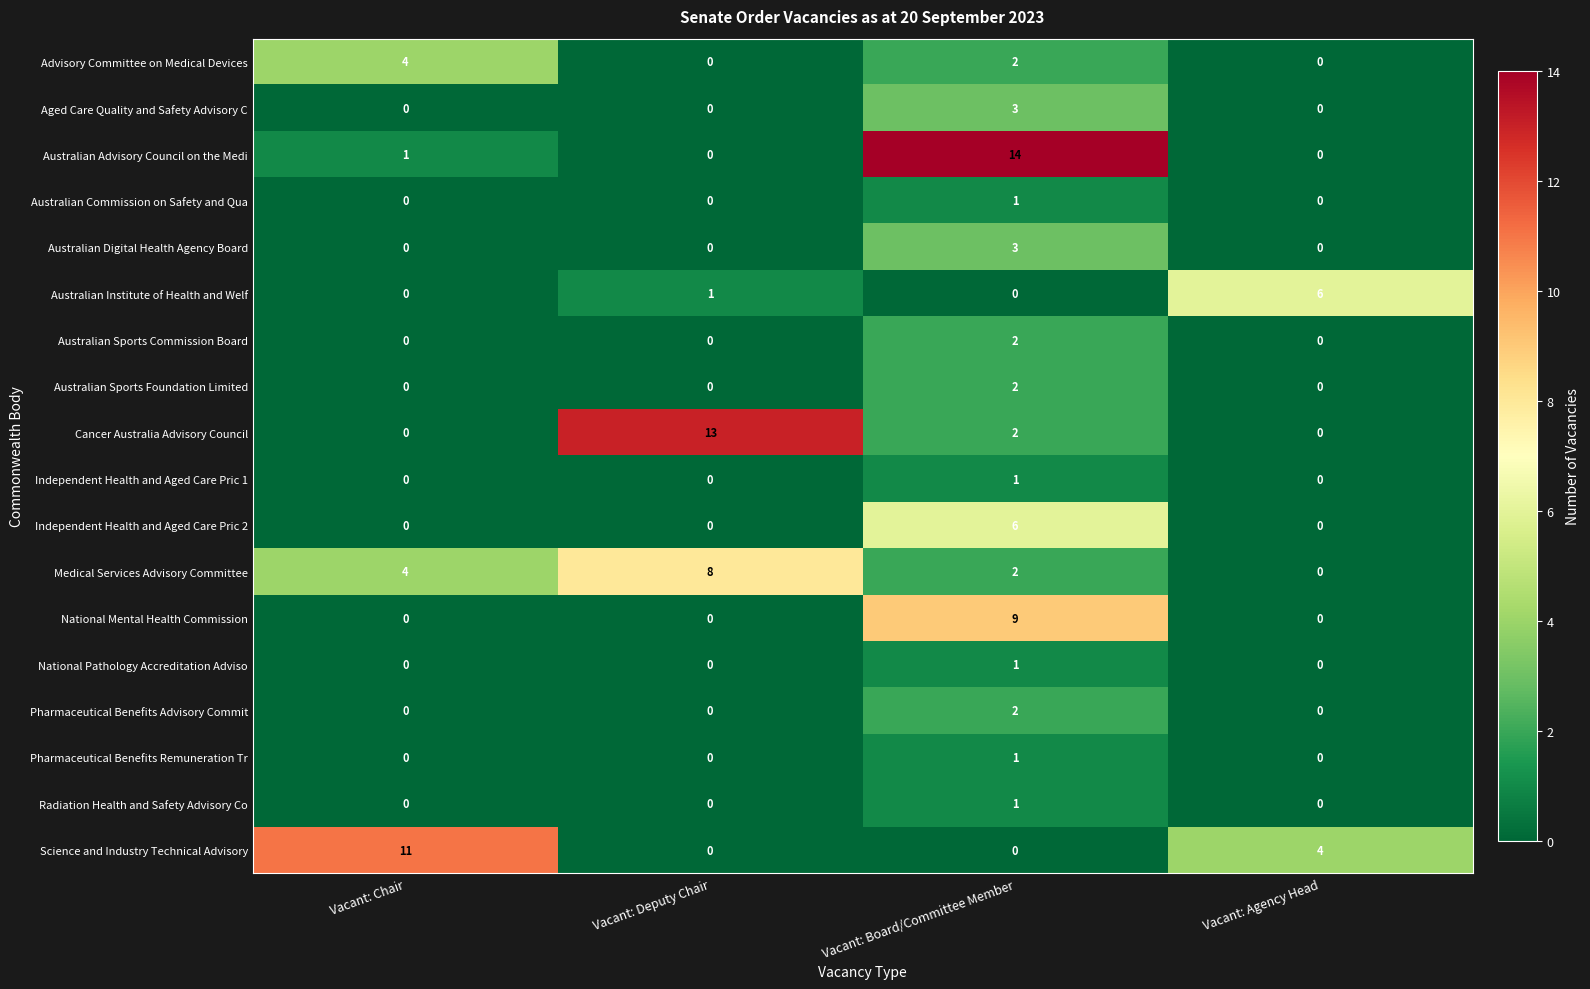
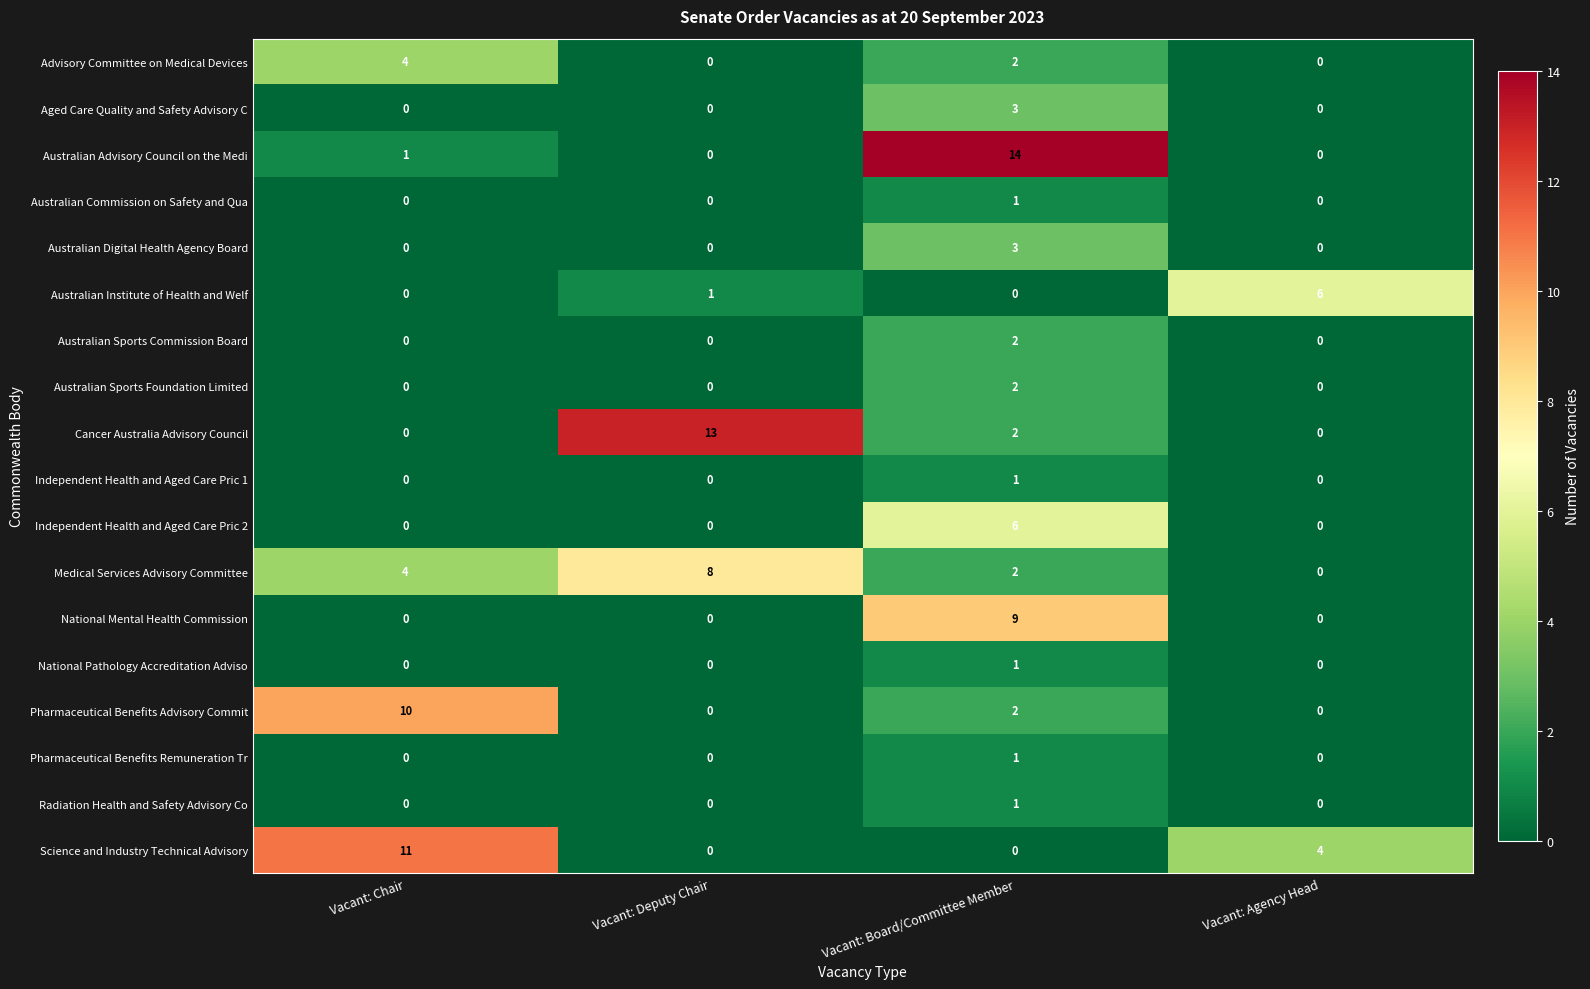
  {
    "Advisory Committee on Medical Devices": {
      "Vacant: Chair": 4,
      "Vacant: Deputy Chair": 0,
      "Vacant: Board/Committee Member": 2,
      "Vacant: Agency Head": 0
    },
    "Aged Care Quality and Safety Advisory C": {
      "Vacant: Chair": 0,
      "Vacant: Deputy Chair": 0,
      "Vacant: Board/Committee Member": 3,
      "Vacant: Agency Head": 0
    },
    "Australian Advisory Council on the Medi": {
      "Vacant: Chair": 1,
      "Vacant: Deputy Chair": 0,
      "Vacant: Board/Committee Member": 14,
      "Vacant: Agency Head": 0
    },
    "Australian Commission on Safety and Qua": {
      "Vacant: Chair": 0,
      "Vacant: Deputy Chair": 0,
      "Vacant: Board/Committee Member": 1,
      "Vacant: Agency Head": 0
    },
    "Australian Digital Health Agency Board": {
      "Vacant: Chair": 0,
      "Vacant: Deputy Chair": 0,
      "Vacant: Board/Committee Member": 3,
      "Vacant: Agency Head": 0
    },
    "Australian Institute of Health and Welf": {
      "Vacant: Chair": 0,
      "Vacant: Deputy Chair": 1,
      "Vacant: Board/Committee Member": 0,
      "Vacant: Agency Head": 6
    },
    "Australian Sports Commission Board": {
      "Vacant: Chair": 0,
      "Vacant: Deputy Chair": 0,
      "Vacant: Board/Committee Member": 2,
      "Vacant: Agency Head": 0
    },
    "Australian Sports Foundation Limited": {
      "Vacant: Chair": 0,
      "Vacant: Deputy Chair": 0,
      "Vacant: Board/Committee Member": 2,
      "Vacant: Agency Head": 0
    },
    "Cancer Australia Advisory Council": {
      "Vacant: Chair": 0,
      "Vacant: Deputy Chair": 13,
      "Vacant: Board/Committee Member": 2,
      "Vacant: Agency Head": 0
    },
    "Independent Health and Aged Care Pric 1": {
      "Vacant: Chair": 0,
      "Vacant: Deputy Chair": 0,
      "Vacant: Board/Committee Member": 1,
      "Vacant: Agency Head": 0
    },
    "Independent Health and Aged Care Pric 2": {
      "Vacant: Chair": 0,
      "Vacant: Deputy Chair": 0,
      "Vacant: Board/Committee Member": 6,
      "Vacant: Agency Head": 0
    },
    "Medical Services Advisory Committee": {
      "Vacant: Chair": 4,
      "Vacant: Deputy Chair": 8,
      "Vacant: Board/Committee Member": 2,
      "Vacant: Agency Head": 0
    },
    "National Mental Health Commission": {
      "Vacant: Chair": 0,
      "Vacant: Deputy Chair": 0,
      "Vacant: Board/Committee Member": 9,
      "Vacant: Agency Head": 0
    },
    "National Pathology Accreditation Adviso": {
      "Vacant: Chair": 0,
      "Vacant: Deputy Chair": 0,
      "Vacant: Board/Committee Member": 1,
      "Vacant: Agency Head": 0
    },
    "Pharmaceutical Benefits Advisory Commit": {
-     "Vacant: Chair": 0,
+     "Vacant: Chair": 10,
      "Vacant: Deputy Chair": 0,
      "Vacant: Board/Committee Member": 2,
      "Vacant: Agency Head": 0
    },
    "Pharmaceutical Benefits Remuneration Tr": {
      "Vacant: Chair": 0,
      "Vacant: Deputy Chair": 0,
      "Vacant: Board/Committee Member": 1,
      "Vacant: Agency Head": 0
    },
    "Radiation Health and Safety Advisory Co": {
      "Vacant: Chair": 0,
      "Vacant: Deputy Chair": 0,
      "Vacant: Board/Committee Member": 1,
      "Vacant: Agency Head": 0
    },
    "Science and Industry Technical Advisory": {
      "Vacant: Chair": 11,
      "Vacant: Deputy Chair": 0,
      "Vacant: Board/Committee Member": 0,
      "Vacant: Agency Head": 4
    }
  }
